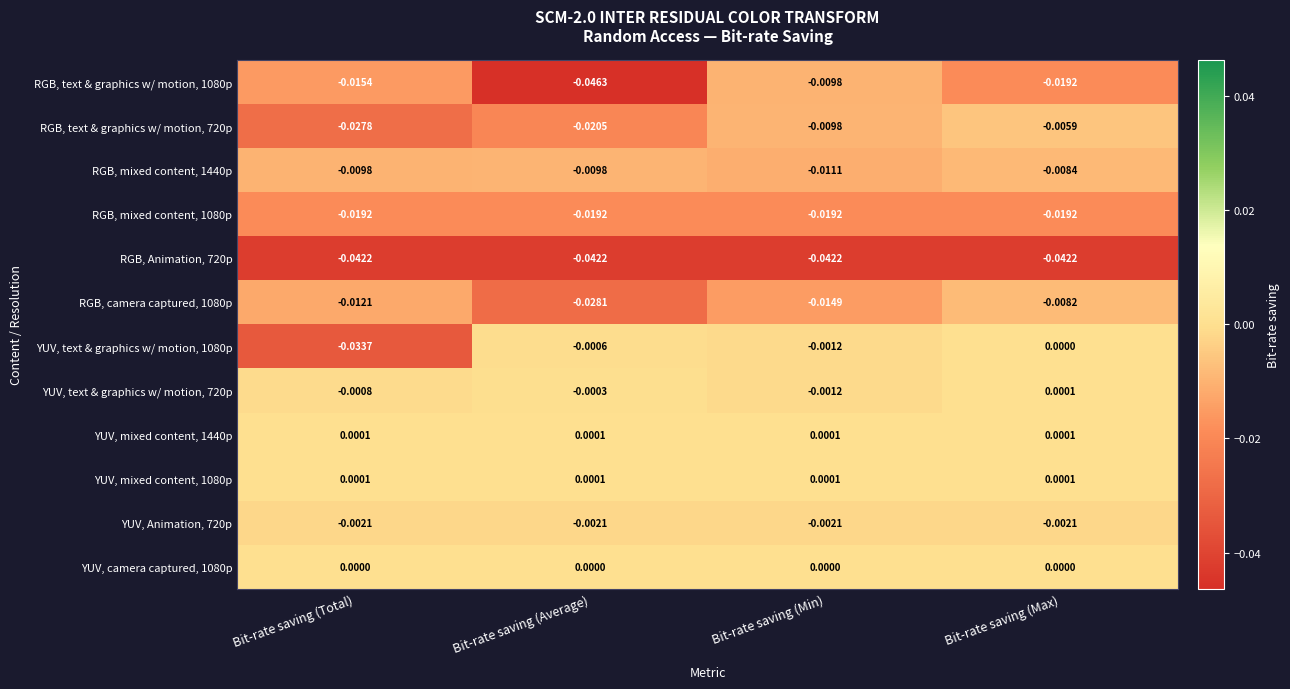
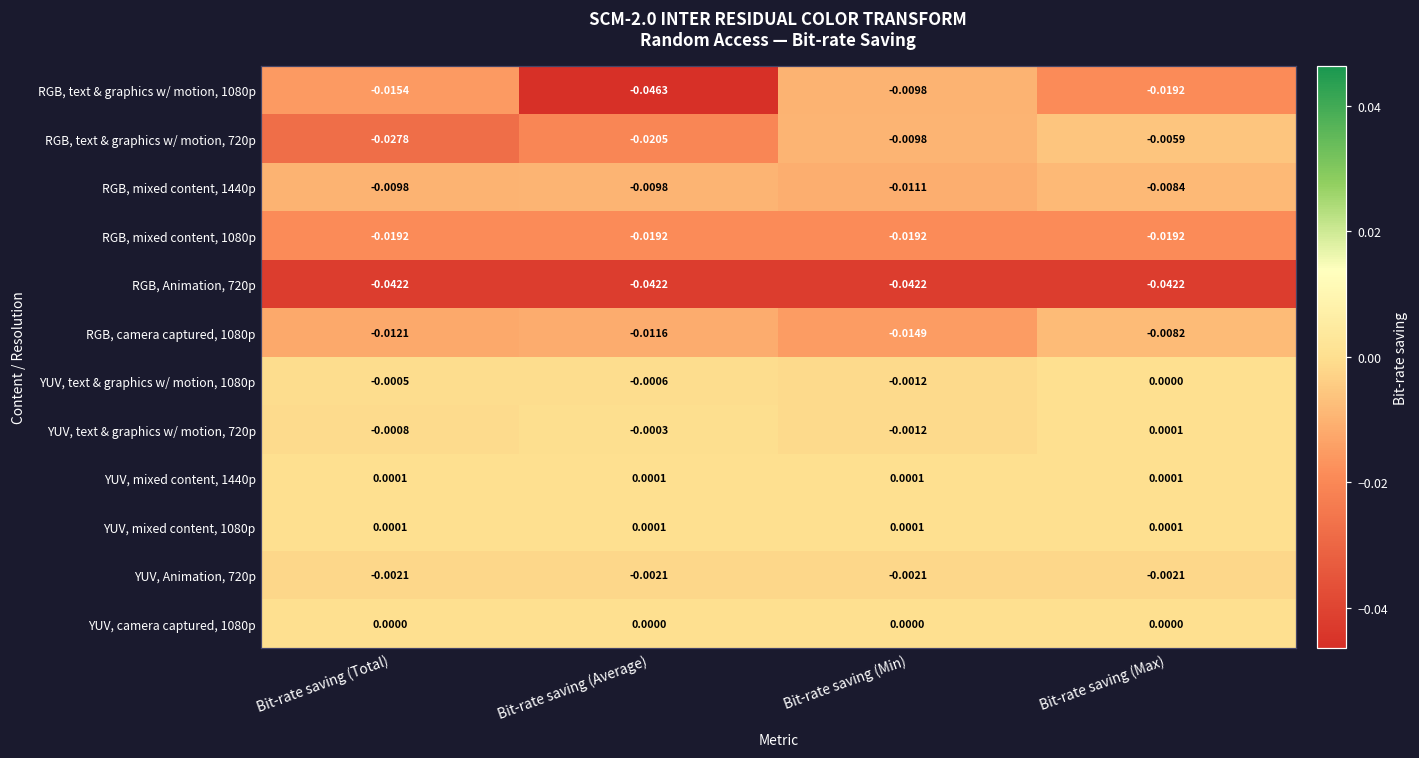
  {
    "RGB, text & graphics w/ motion, 1080p": {
      "Bit-rate saving (Total)": -0.0154,
      "Bit-rate saving (Average)": -0.0463,
      "Bit-rate saving (Min)": -0.0098,
      "Bit-rate saving (Max)": -0.0192
    },
    "RGB, text & graphics w/ motion, 720p": {
      "Bit-rate saving (Total)": -0.0278,
      "Bit-rate saving (Average)": -0.0205,
      "Bit-rate saving (Min)": -0.0098,
      "Bit-rate saving (Max)": -0.0059
    },
    "RGB, mixed content, 1440p": {
      "Bit-rate saving (Total)": -0.0098,
      "Bit-rate saving (Average)": -0.0098,
      "Bit-rate saving (Min)": -0.0111,
      "Bit-rate saving (Max)": -0.0084
    },
    "RGB, mixed content, 1080p": {
      "Bit-rate saving (Total)": -0.0192,
      "Bit-rate saving (Average)": -0.0192,
      "Bit-rate saving (Min)": -0.0192,
      "Bit-rate saving (Max)": -0.0192
    },
    "RGB, Animation, 720p": {
      "Bit-rate saving (Total)": -0.0422,
      "Bit-rate saving (Average)": -0.0422,
      "Bit-rate saving (Min)": -0.0422,
      "Bit-rate saving (Max)": -0.0422
    },
    "RGB, camera captured, 1080p": {
      "Bit-rate saving (Total)": -0.0121,
-     "Bit-rate saving (Average)": -0.0281,
+     "Bit-rate saving (Average)": -0.0116,
      "Bit-rate saving (Min)": -0.0149,
      "Bit-rate saving (Max)": -0.0082
    },
    "YUV, text & graphics w/ motion, 1080p": {
-     "Bit-rate saving (Total)": -0.0337,
+     "Bit-rate saving (Total)": -0.0005,
      "Bit-rate saving (Average)": -0.0006,
      "Bit-rate saving (Min)": -0.0012,
      "Bit-rate saving (Max)": 0.0000
    },
    "YUV, text & graphics w/ motion, 720p": {
      "Bit-rate saving (Total)": -0.0008,
      "Bit-rate saving (Average)": -0.0003,
      "Bit-rate saving (Min)": -0.0012,
      "Bit-rate saving (Max)": 0.0001
    },
    "YUV, mixed content, 1440p": {
      "Bit-rate saving (Total)": 0.0001,
      "Bit-rate saving (Average)": 0.0001,
      "Bit-rate saving (Min)": 0.0001,
      "Bit-rate saving (Max)": 0.0001
    },
    "YUV, mixed content, 1080p": {
      "Bit-rate saving (Total)": 0.0001,
      "Bit-rate saving (Average)": 0.0001,
      "Bit-rate saving (Min)": 0.0001,
      "Bit-rate saving (Max)": 0.0001
    },
    "YUV, Animation, 720p": {
      "Bit-rate saving (Total)": -0.0021,
      "Bit-rate saving (Average)": -0.0021,
      "Bit-rate saving (Min)": -0.0021,
      "Bit-rate saving (Max)": -0.0021
    },
    "YUV, camera captured, 1080p": {
      "Bit-rate saving (Total)": 0.0000,
      "Bit-rate saving (Average)": 0.0000,
      "Bit-rate saving (Min)": 0.0000,
      "Bit-rate saving (Max)": 0.0000
    }
  }
